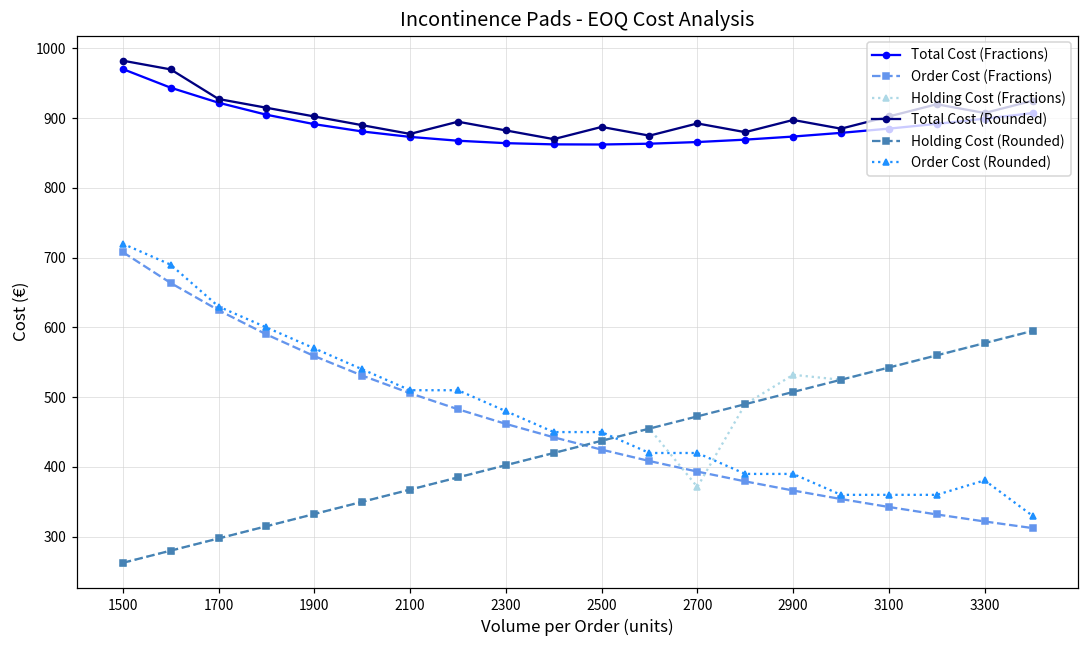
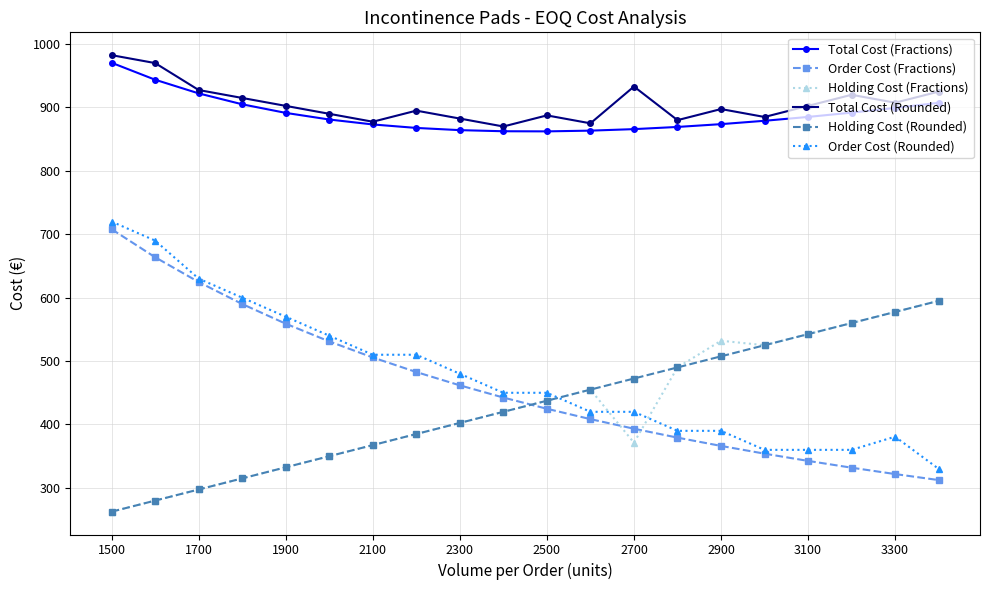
  {
    "Total Cost (Fractions)": {
      "1500": 970,
      "1700": 920,
      "1900": 890,
      "2100": 870,
      "2300": 860,
      "2500": 860,
      "2700": 870,
      "2900": 870
    },
    "Order Cost (Fractions)": {
      "1500": 710,
      "1700": 620,
      "1900": 560,
      "2100": 510,
      "2300": 460,
      "2500": 420,
      "2700": 390,
      "2900": 370,
      "3100": 340,
      "3300": 320
    },
    "Holding Cost (Fractions)": {
      "2700": 370,
      "2900": 530
    },
    "Total Cost (Rounded)": {
      "1500": 980,
      "1700": 930,
      "1900": 900,
      "2100": 880,
      "2300": 880,
      "2500": 890,
-     "2700": 890,
+     "2700": 930,
      "2900": 900
    },
    "Holding Cost (Rounded)": {
      "2700": 470,
      "2900": 510
    },
    "Order Cost (Rounded)": {
      "1500": 720,
      "1700": 630,
      "1900": 570,
      "2100": 510,
      "2300": 480,
      "2500": 450,
      "2700": 420,
      "2900": 390,
      "3100": 360,
      "3300": 380
    }
  }
